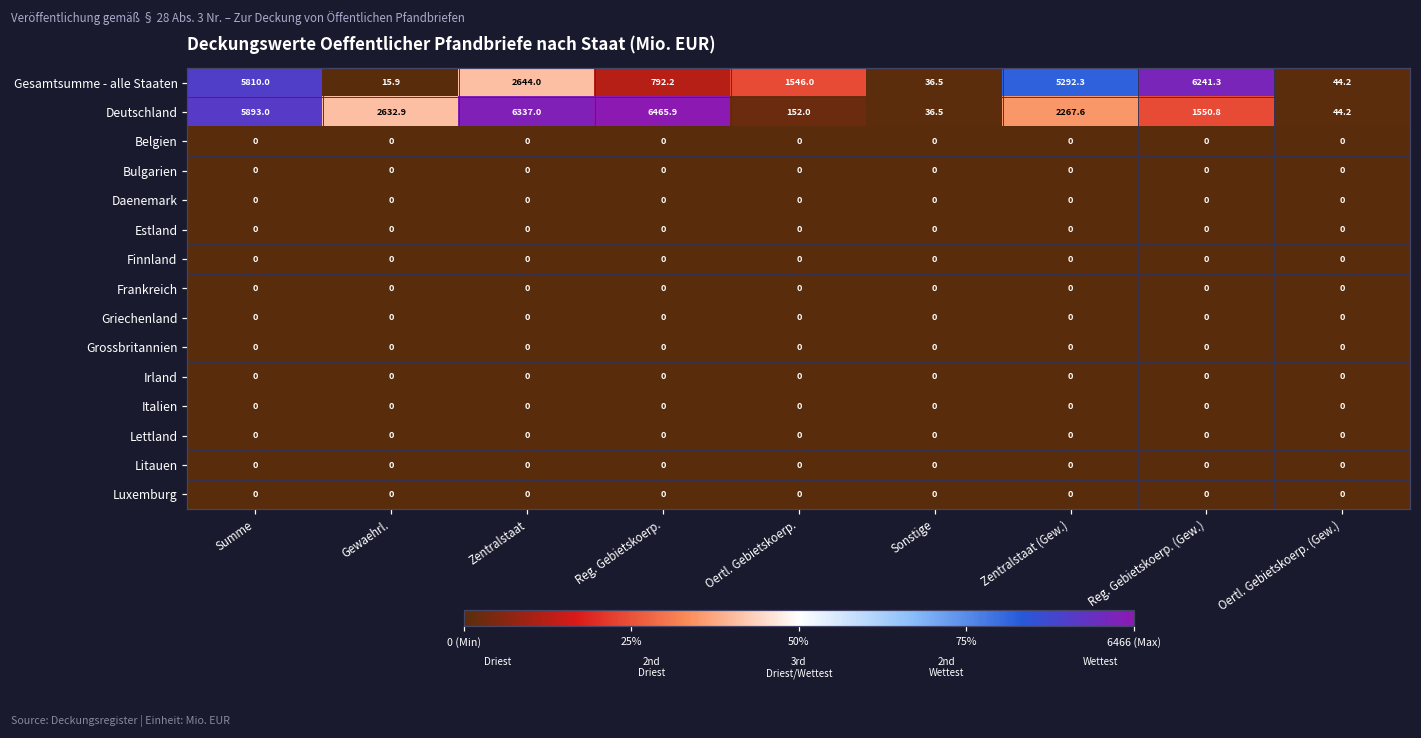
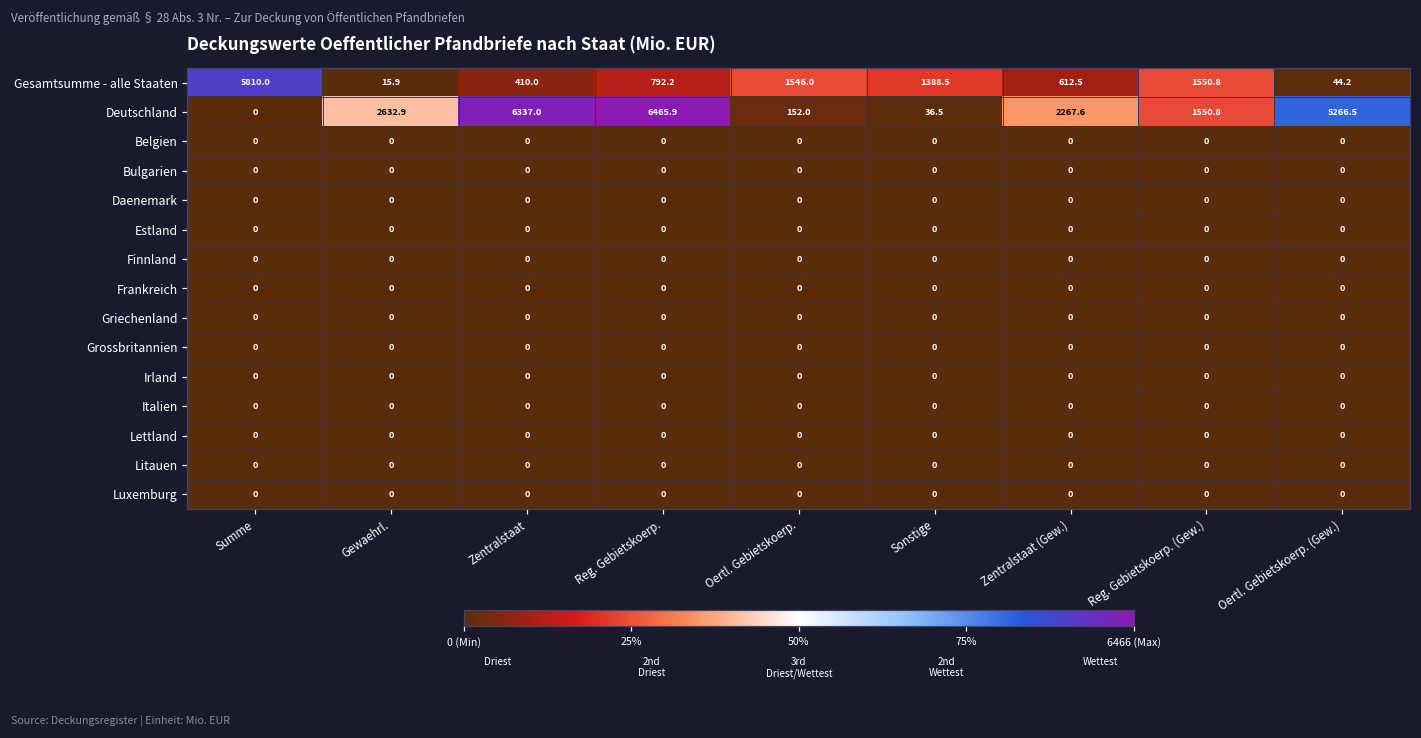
  {
    "Gesamtsumme - alle Staaten": {
      "Summe": 5810.0,
      "Gewaehrl.": 15.9,
-     "Zentralstaat": 2644.0,
+     "Zentralstaat": 410.0,
      "Reg. Gebietskoerp.": 792.2,
      "Oertl. Gebietskoerp.": 1546.0,
-     "Sonstige": 36.5,
-     "Zentralstaat (Gew.)": 5292.3,
-     "Reg. Gebietskoerp. (Gew.)": 6241.3,
+     "Sonstige": 1388.5,
+     "Zentralstaat (Gew.)": 612.5,
+     "Reg. Gebietskoerp. (Gew.)": 1550.8,
      "Oertl. Gebietskoerp. (Gew.)": 44.2
    },
    "Deutschland": {
-     "Summe": 5893.0,
+     "Summe": 0,
      "Gewaehrl.": 2632.9,
      "Zentralstaat": 6337.0,
      "Reg. Gebietskoerp.": 6465.9,
      "Oertl. Gebietskoerp.": 152.0,
      "Sonstige": 36.5,
      "Zentralstaat (Gew.)": 2267.6,
      "Reg. Gebietskoerp. (Gew.)": 1550.8,
-     "Oertl. Gebietskoerp. (Gew.)": 44.2
+     "Oertl. Gebietskoerp. (Gew.)": 5266.5
    },
    "Belgien": {
      "Summe": 0,
      "Gewaehrl.": 0,
      "Zentralstaat": 0,
      "Reg. Gebietskoerp.": 0,
      "Oertl. Gebietskoerp.": 0,
      "Sonstige": 0,
      "Zentralstaat (Gew.)": 0,
      "Reg. Gebietskoerp. (Gew.)": 0,
      "Oertl. Gebietskoerp. (Gew.)": 0
    },
    "Bulgarien": {
      "Summe": 0,
      "Gewaehrl.": 0,
      "Zentralstaat": 0,
      "Reg. Gebietskoerp.": 0,
      "Oertl. Gebietskoerp.": 0,
      "Sonstige": 0,
      "Zentralstaat (Gew.)": 0,
      "Reg. Gebietskoerp. (Gew.)": 0,
      "Oertl. Gebietskoerp. (Gew.)": 0
    },
    "Daenemark": {
      "Summe": 0,
      "Gewaehrl.": 0,
      "Zentralstaat": 0,
      "Reg. Gebietskoerp.": 0,
      "Oertl. Gebietskoerp.": 0,
      "Sonstige": 0,
      "Zentralstaat (Gew.)": 0,
      "Reg. Gebietskoerp. (Gew.)": 0,
      "Oertl. Gebietskoerp. (Gew.)": 0
    },
    "Estland": {
      "Summe": 0,
      "Gewaehrl.": 0,
      "Zentralstaat": 0,
      "Reg. Gebietskoerp.": 0,
      "Oertl. Gebietskoerp.": 0,
      "Sonstige": 0,
      "Zentralstaat (Gew.)": 0,
      "Reg. Gebietskoerp. (Gew.)": 0,
      "Oertl. Gebietskoerp. (Gew.)": 0
    },
    "Finnland": {
      "Summe": 0,
      "Gewaehrl.": 0,
      "Zentralstaat": 0,
      "Reg. Gebietskoerp.": 0,
      "Oertl. Gebietskoerp.": 0,
      "Sonstige": 0,
      "Zentralstaat (Gew.)": 0,
      "Reg. Gebietskoerp. (Gew.)": 0,
      "Oertl. Gebietskoerp. (Gew.)": 0
    },
    "Frankreich": {
      "Summe": 0,
      "Gewaehrl.": 0,
      "Zentralstaat": 0,
      "Reg. Gebietskoerp.": 0,
      "Oertl. Gebietskoerp.": 0,
      "Sonstige": 0,
      "Zentralstaat (Gew.)": 0,
      "Reg. Gebietskoerp. (Gew.)": 0,
      "Oertl. Gebietskoerp. (Gew.)": 0
    },
    "Griechenland": {
      "Summe": 0,
      "Gewaehrl.": 0,
      "Zentralstaat": 0,
      "Reg. Gebietskoerp.": 0,
      "Oertl. Gebietskoerp.": 0,
      "Sonstige": 0,
      "Zentralstaat (Gew.)": 0,
      "Reg. Gebietskoerp. (Gew.)": 0,
      "Oertl. Gebietskoerp. (Gew.)": 0
    },
    "Grossbritannien": {
      "Summe": 0,
      "Gewaehrl.": 0,
      "Zentralstaat": 0,
      "Reg. Gebietskoerp.": 0,
      "Oertl. Gebietskoerp.": 0,
      "Sonstige": 0,
      "Zentralstaat (Gew.)": 0,
      "Reg. Gebietskoerp. (Gew.)": 0,
      "Oertl. Gebietskoerp. (Gew.)": 0
    },
    "Irland": {
      "Summe": 0,
      "Gewaehrl.": 0,
      "Zentralstaat": 0,
      "Reg. Gebietskoerp.": 0,
      "Oertl. Gebietskoerp.": 0,
      "Sonstige": 0,
      "Zentralstaat (Gew.)": 0,
      "Reg. Gebietskoerp. (Gew.)": 0,
      "Oertl. Gebietskoerp. (Gew.)": 0
    },
    "Italien": {
      "Summe": 0,
      "Gewaehrl.": 0,
      "Zentralstaat": 0,
      "Reg. Gebietskoerp.": 0,
      "Oertl. Gebietskoerp.": 0,
      "Sonstige": 0,
      "Zentralstaat (Gew.)": 0,
      "Reg. Gebietskoerp. (Gew.)": 0,
      "Oertl. Gebietskoerp. (Gew.)": 0
    },
    "Lettland": {
      "Summe": 0,
      "Gewaehrl.": 0,
      "Zentralstaat": 0,
      "Reg. Gebietskoerp.": 0,
      "Oertl. Gebietskoerp.": 0,
      "Sonstige": 0,
      "Zentralstaat (Gew.)": 0,
      "Reg. Gebietskoerp. (Gew.)": 0,
      "Oertl. Gebietskoerp. (Gew.)": 0
    },
    "Litauen": {
      "Summe": 0,
      "Gewaehrl.": 0,
      "Zentralstaat": 0,
      "Reg. Gebietskoerp.": 0,
      "Oertl. Gebietskoerp.": 0,
      "Sonstige": 0,
      "Zentralstaat (Gew.)": 0,
      "Reg. Gebietskoerp. (Gew.)": 0,
      "Oertl. Gebietskoerp. (Gew.)": 0
    },
    "Luxemburg": {
      "Summe": 0,
      "Gewaehrl.": 0,
      "Zentralstaat": 0,
      "Reg. Gebietskoerp.": 0,
      "Oertl. Gebietskoerp.": 0,
      "Sonstige": 0,
      "Zentralstaat (Gew.)": 0,
      "Reg. Gebietskoerp. (Gew.)": 0,
      "Oertl. Gebietskoerp. (Gew.)": 0
    }
  }
